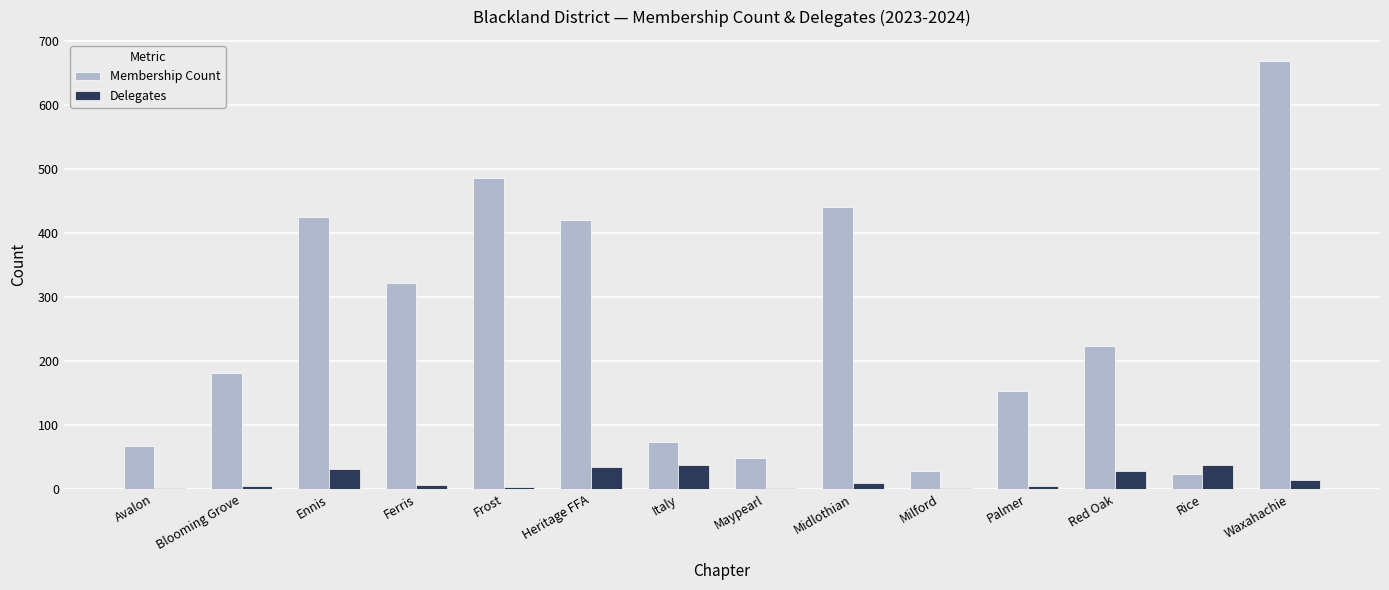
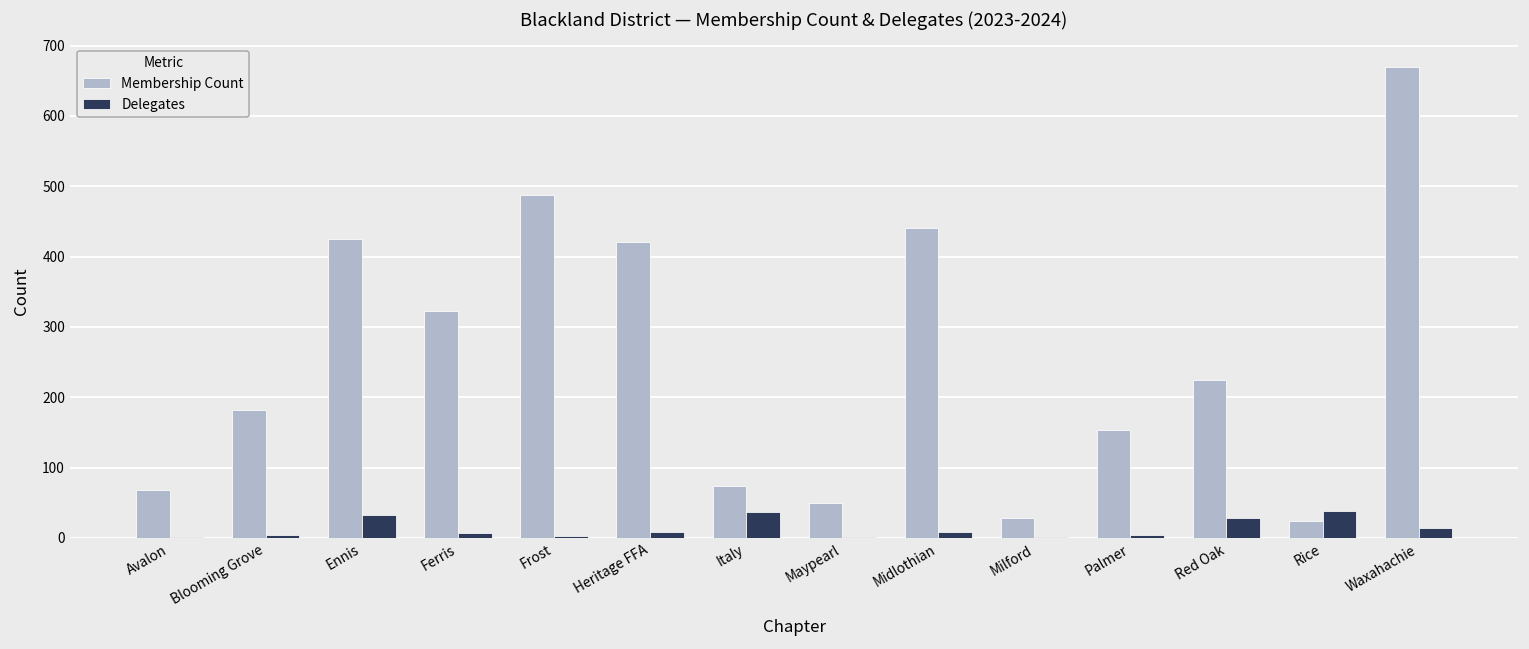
  {
    "Membership Count": {
      "Avalon": 70,
      "Blooming Grove": 180,
      "Ennis": 430,
      "Ferris": 320,
      "Frost": 490,
      "Heritage FFA": 420,
      "Italy": 70,
      "Maypearl": 50,
      "Midlothian": 440,
      "Milford": 30,
      "Palmer": 150,
      "Red Oak": 220,
      "Rice": 20,
      "Waxahachie": 670
    },
    "Delegates": {
      "Blooming Grove": 0,
      "Ennis": 30,
      "Ferris": 10,
-     "Heritage FFA": 30,
+     "Heritage FFA": 10,
      "Italy": 40,
      "Midlothian": 10,
      "Palmer": 0,
      "Red Oak": 30,
      "Rice": 40,
      "Waxahachie": 10
    }
  }
